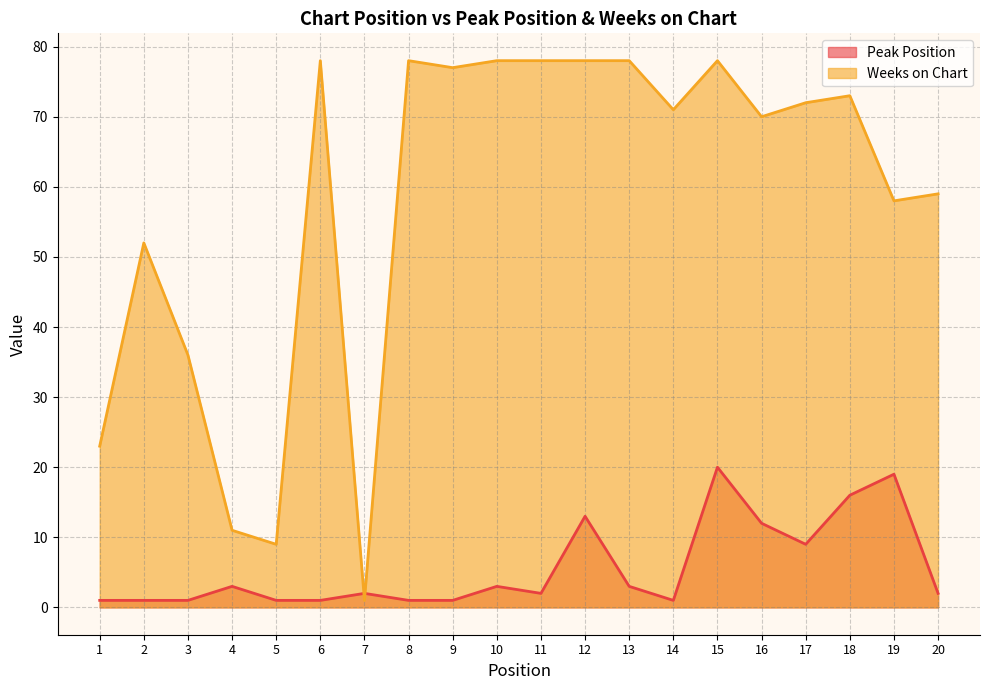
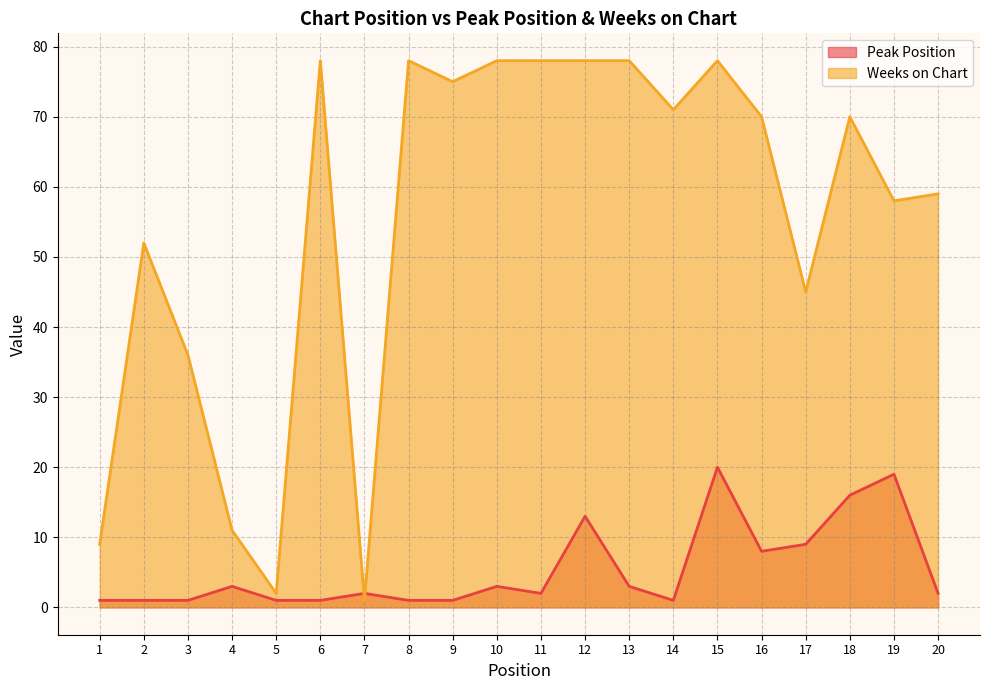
  {
    "Peak Position": {
      "1": 1,
      "2": 1,
      "3": 1,
      "4": 3,
      "5": 1,
      "6": 1,
      "7": 2,
      "8": 1,
      "9": 1,
      "10": 3,
      "11": 2,
      "12": 13,
      "13": 3,
      "14": 1,
      "15": 20,
-     "16": 12,
+     "16": 8,
      "17": 9,
      "18": 16,
      "19": 19,
      "20": 2
    },
    "Weeks on Chart": {
-     "1": 23,
+     "1": 9,
      "2": 52,
      "3": 36,
      "4": 11,
-     "5": 9,
+     "5": 2,
      "6": 78,
      "7": 1,
      "8": 78,
-     "9": 77,
+     "9": 75,
      "10": 78,
      "11": 78,
      "12": 78,
      "13": 78,
      "14": 71,
      "15": 78,
      "16": 70,
-     "17": 72,
-     "18": 73,
+     "17": 45,
+     "18": 70,
      "19": 58,
      "20": 59
    }
  }
